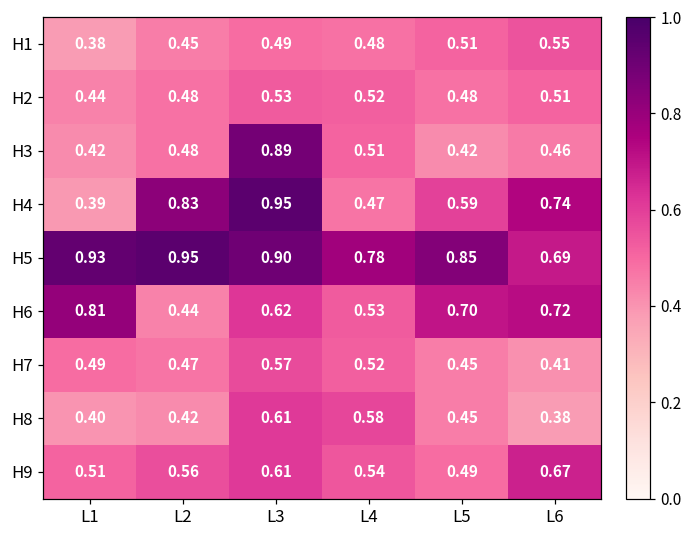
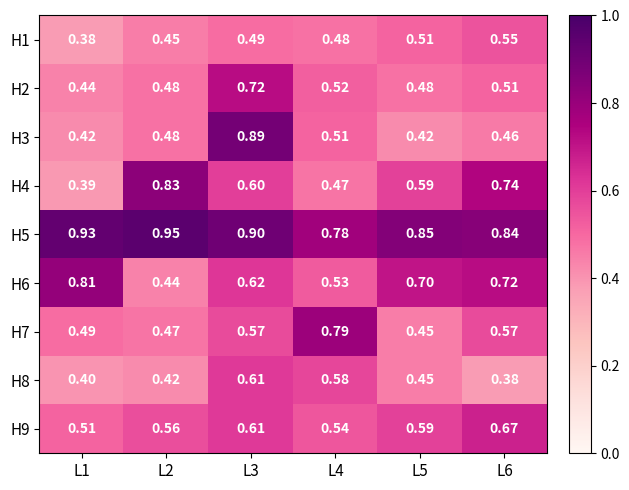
  {
    "H1": {
      "L1": 0.38,
      "L2": 0.45,
      "L3": 0.49,
      "L4": 0.48,
      "L5": 0.51,
      "L6": 0.55
    },
    "H2": {
      "L1": 0.44,
      "L2": 0.48,
-     "L3": 0.53,
+     "L3": 0.72,
      "L4": 0.52,
      "L5": 0.48,
      "L6": 0.51
    },
    "H3": {
      "L1": 0.42,
      "L2": 0.48,
      "L3": 0.89,
      "L4": 0.51,
      "L5": 0.42,
      "L6": 0.46
    },
    "H4": {
      "L1": 0.39,
      "L2": 0.83,
-     "L3": 0.95,
+     "L3": 0.60,
      "L4": 0.47,
      "L5": 0.59,
      "L6": 0.74
    },
    "H5": {
      "L1": 0.93,
      "L2": 0.95,
      "L3": 0.90,
      "L4": 0.78,
      "L5": 0.85,
-     "L6": 0.69
+     "L6": 0.84
    },
    "H6": {
      "L1": 0.81,
      "L2": 0.44,
      "L3": 0.62,
      "L4": 0.53,
      "L5": 0.70,
      "L6": 0.72
    },
    "H7": {
      "L1": 0.49,
      "L2": 0.47,
      "L3": 0.57,
-     "L4": 0.52,
+     "L4": 0.79,
      "L5": 0.45,
-     "L6": 0.41
+     "L6": 0.57
    },
    "H8": {
      "L1": 0.40,
      "L2": 0.42,
      "L3": 0.61,
      "L4": 0.58,
      "L5": 0.45,
      "L6": 0.38
    },
    "H9": {
      "L1": 0.51,
      "L2": 0.56,
      "L3": 0.61,
      "L4": 0.54,
-     "L5": 0.49,
+     "L5": 0.59,
      "L6": 0.67
    }
  }
